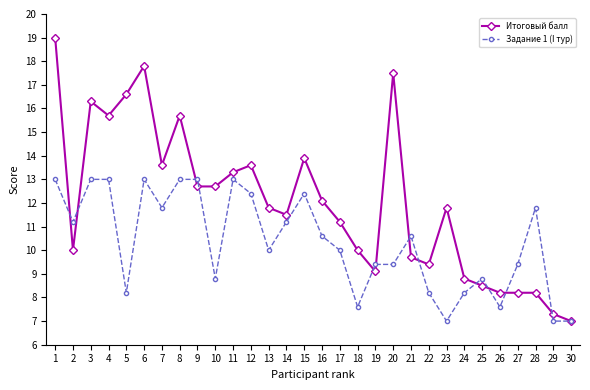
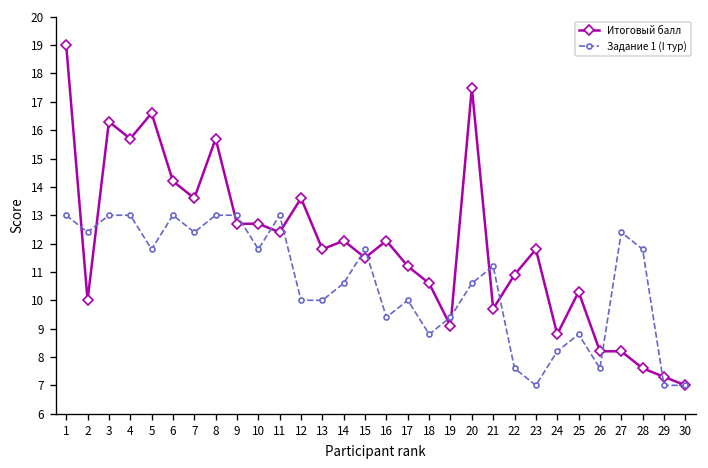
  {
    "Итоговый балл": {
      "1": 19.0,
      "2": 10.0,
      "3": 16.3,
      "4": 15.7,
      "5": 16.6,
-     "6": 17.8,
+     "6": 14.2,
      "7": 13.6,
      "8": 15.7,
      "9": 12.7,
      "10": 12.7,
-     "11": 13.3,
+     "11": 12.4,
      "12": 13.6,
      "13": 11.8,
-     "14": 11.5,
-     "15": 13.9,
+     "14": 12.1,
+     "15": 11.5,
      "16": 12.1,
      "17": 11.2,
-     "18": 10.0,
+     "18": 10.6,
      "19": 9.1,
      "20": 17.5,
      "21": 9.7,
-     "22": 9.4,
+     "22": 10.9,
      "23": 11.8,
      "24": 8.8,
-     "25": 8.5,
+     "25": 10.3,
      "26": 8.2,
      "27": 8.2,
-     "28": 8.2,
+     "28": 7.6,
      "29": 7.3
    },
    "Задание 1 (I тур)": {
      "1": 13.0,
-     "2": 11.2,
+     "2": 12.4,
      "3": 13.0,
      "4": 13.0,
-     "5": 8.2,
+     "5": 11.8,
      "6": 13.0,
-     "7": 11.8,
+     "7": 12.4,
      "8": 13.0,
      "9": 13.0,
-     "10": 8.8,
+     "10": 11.8,
      "11": 13.0,
-     "12": 12.4,
+     "12": 10.0,
      "13": 10.0,
-     "14": 11.2,
-     "15": 12.4,
-     "16": 10.6,
+     "14": 10.6,
+     "15": 11.8,
+     "16": 9.4,
      "17": 10.0,
-     "18": 7.6,
+     "18": 8.8,
      "19": 9.4,
-     "20": 9.4,
-     "21": 10.6,
-     "22": 8.2,
+     "20": 10.6,
+     "21": 11.2,
+     "22": 7.6,
      "23": 7.0,
      "24": 8.2,
      "25": 8.8,
      "26": 7.6,
-     "27": 9.4,
+     "27": 12.4,
      "28": 11.8,
      "29": 7.0
    }
  }
